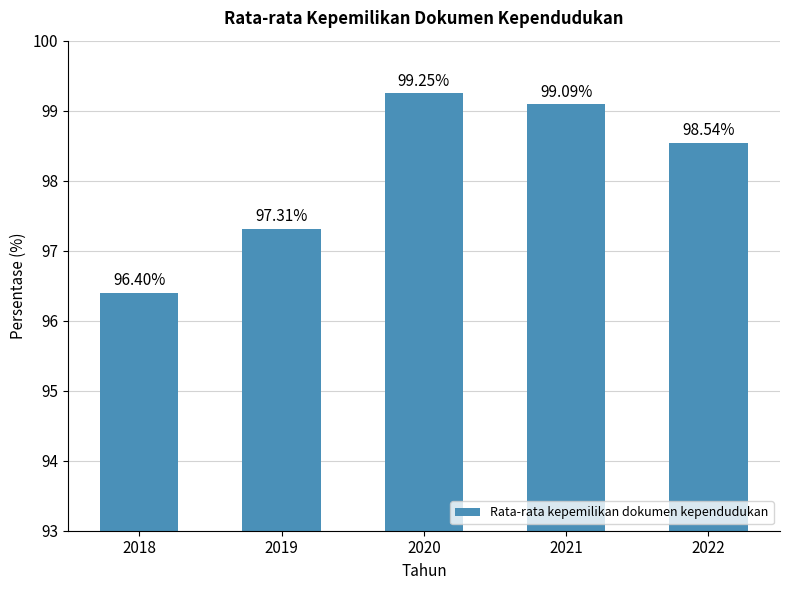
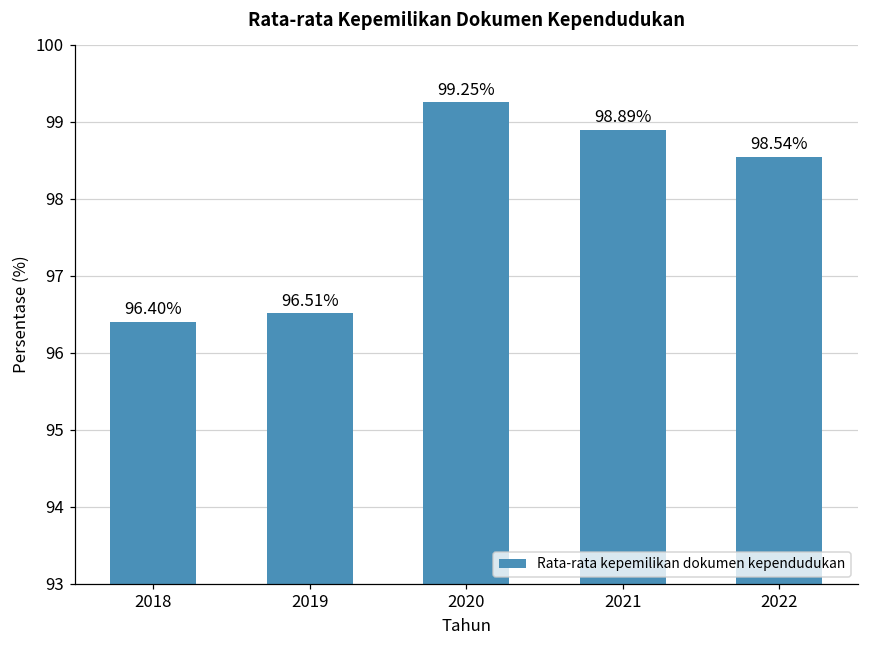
  {
    "2018": "96.40%",
-   "2019": "97.31%",
+   "2019": "96.51%",
    "2020": "99.25%",
-   "2021": "99.09%",
+   "2021": "98.89%",
    "2022": "98.54%"
  }
